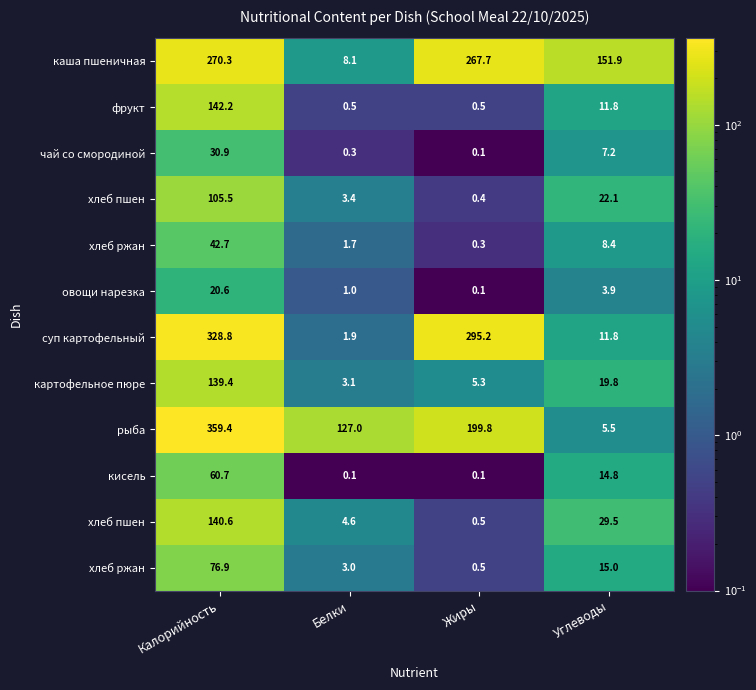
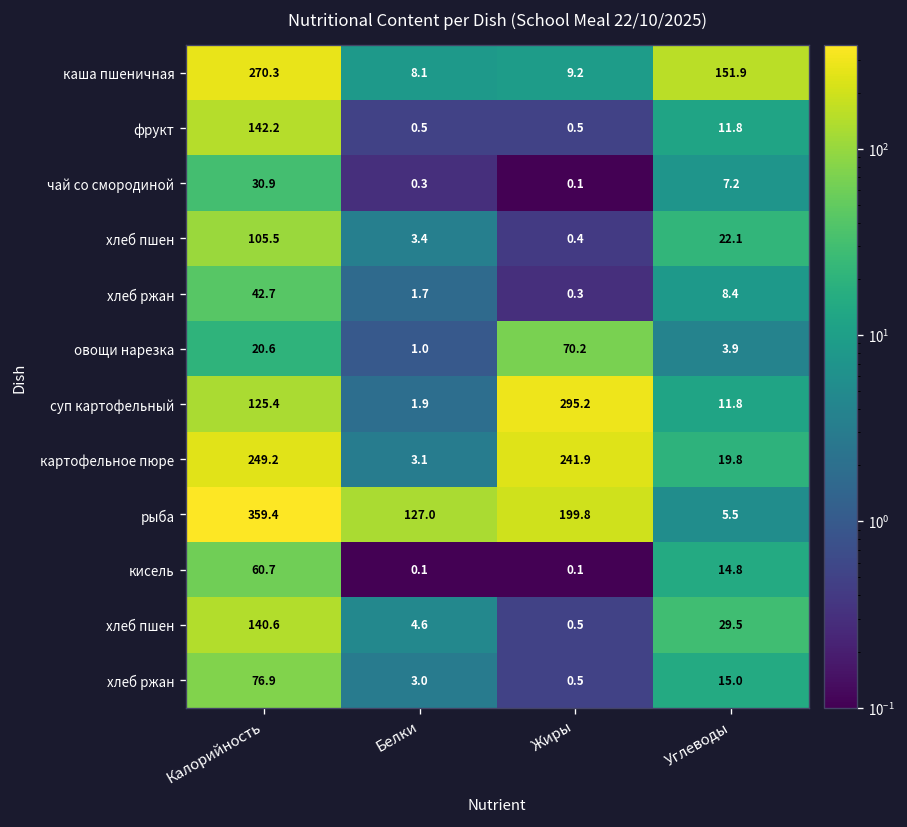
  {
    "каша пшеничная": {
      "Калорийность": 270.3,
      "Белки": 8.1,
-     "Жиры": 267.7,
+     "Жиры": 9.2,
      "Углеводы": 151.9
    },
    "фрукт": {
      "Калорийность": 142.2,
      "Белки": 0.5,
      "Жиры": 0.5,
      "Углеводы": 11.8
    },
    "чай со смородиной": {
      "Калорийность": 30.9,
      "Белки": 0.3,
      "Жиры": 0.1,
      "Углеводы": 7.2
    },
    "овощи нарезка": {
      "Калорийность": 20.6,
      "Белки": 1.0,
-     "Жиры": 0.1,
+     "Жиры": 70.2,
      "Углеводы": 3.9
    },
    "суп картофельный": {
-     "Калорийность": 328.8,
+     "Калорийность": 125.4,
      "Белки": 1.9,
      "Жиры": 295.2,
      "Углеводы": 11.8
    },
    "картофельное пюре": {
-     "Калорийность": 139.4,
+     "Калорийность": 249.2,
      "Белки": 3.1,
-     "Жиры": 5.3,
+     "Жиры": 241.9,
      "Углеводы": 19.8
    },
    "рыба": {
      "Калорийность": 359.4,
      "Белки": 127.0,
      "Жиры": 199.8,
      "Углеводы": 5.5
    },
    "кисель": {
      "Калорийность": 60.7,
      "Белки": 0.1,
      "Жиры": 0.1,
      "Углеводы": 14.8
    }
  }
